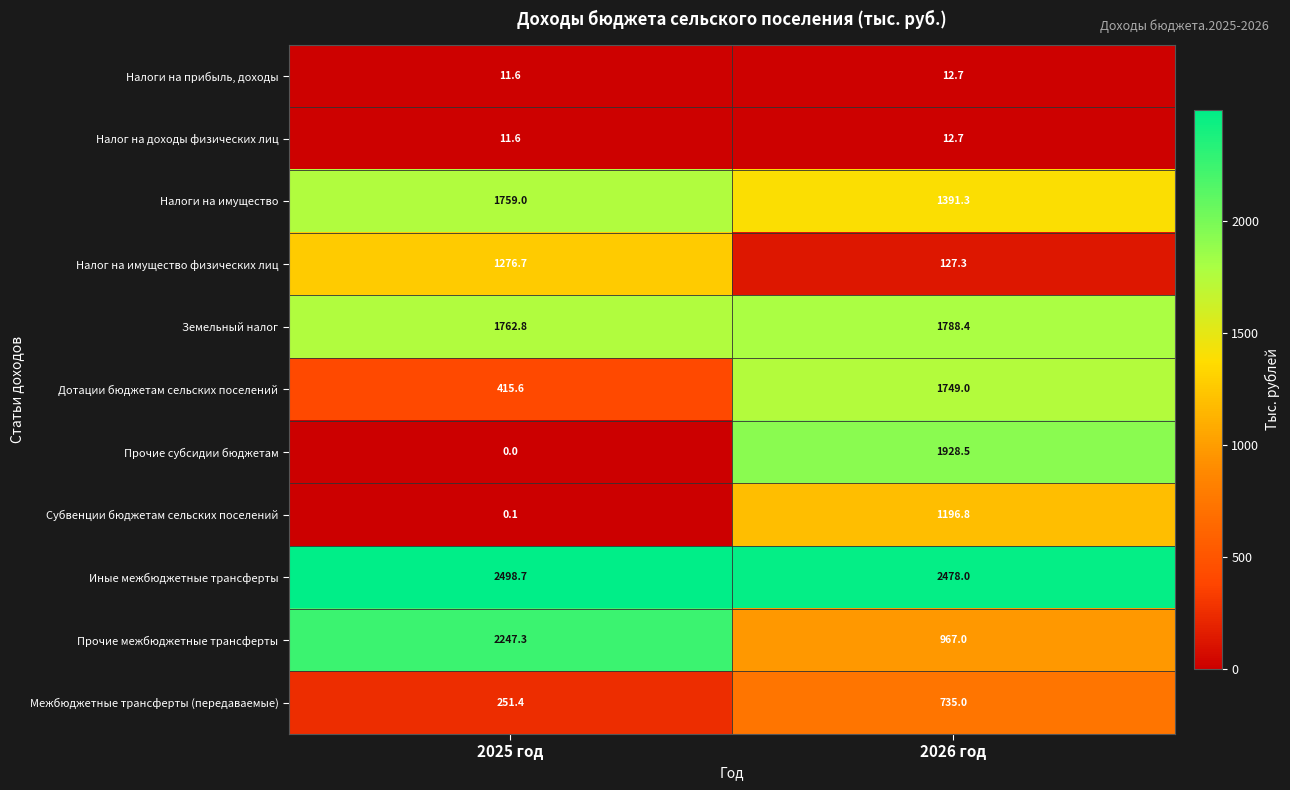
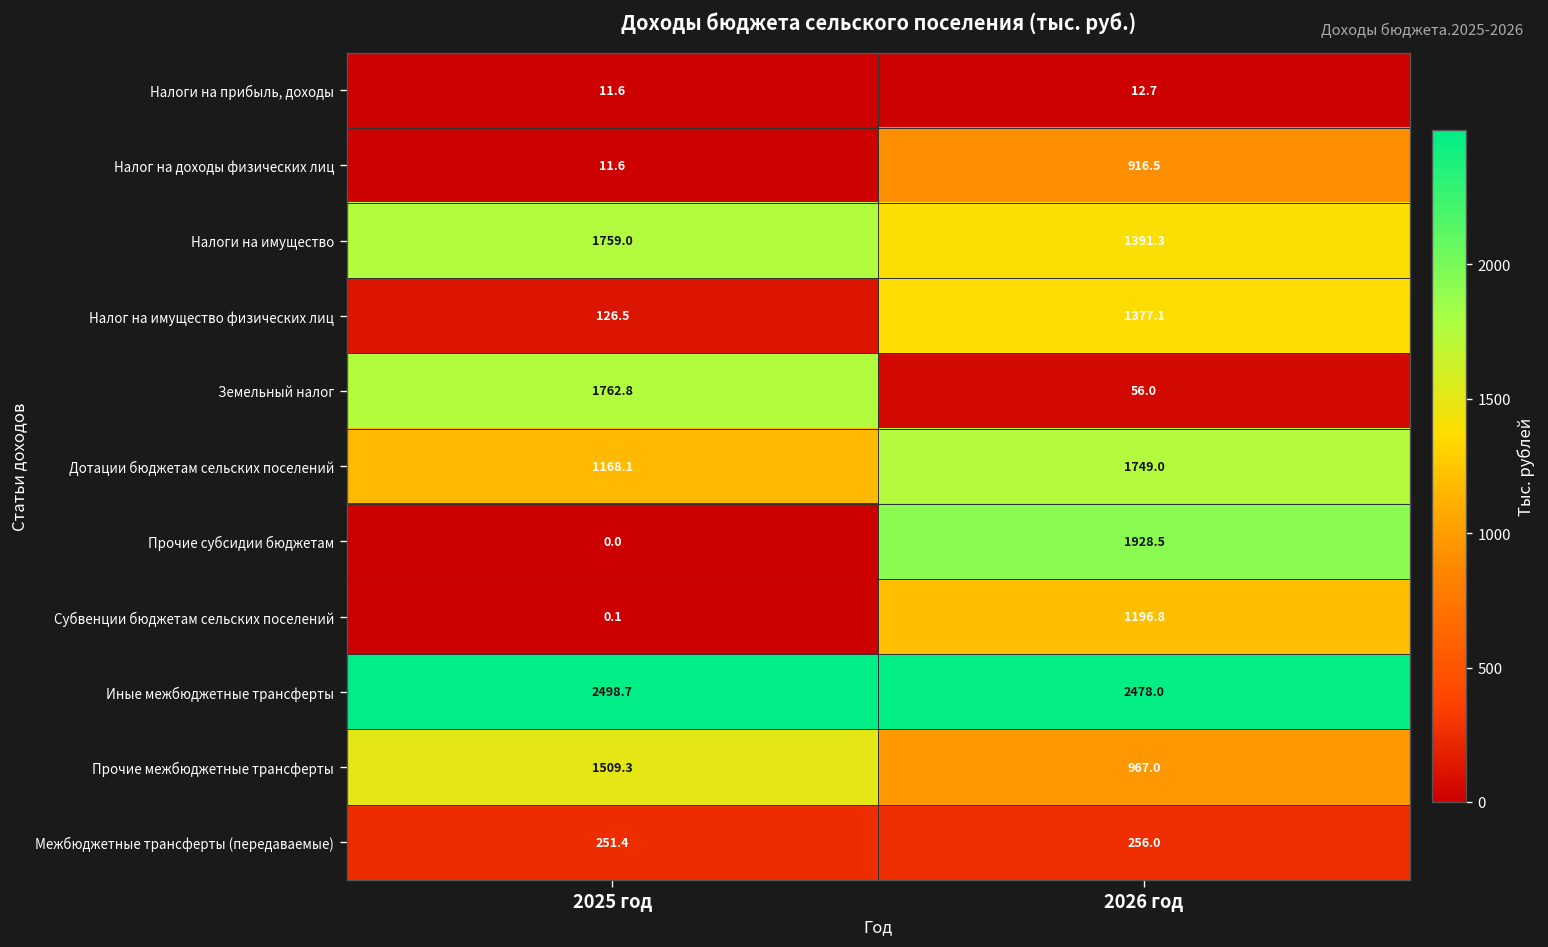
  {
    "Налоги на прибыль, доходы": {
      "2025 год": 11.6,
      "2026 год": 12.7
    },
    "Налог на доходы физических лиц": {
      "2025 год": 11.6,
-     "2026 год": 12.7
+     "2026 год": 916.5
    },
    "Налоги на имущество": {
      "2025 год": 1759.0,
      "2026 год": 1391.3
    },
    "Налог на имущество физических лиц": {
-     "2025 год": 1276.7,
-     "2026 год": 127.3
+     "2025 год": 126.5,
+     "2026 год": 1377.1
    },
    "Земельный налог": {
      "2025 год": 1762.8,
-     "2026 год": 1788.4
+     "2026 год": 56.0
    },
    "Дотации бюджетам сельских поселений": {
-     "2025 год": 415.6,
+     "2025 год": 1168.1,
      "2026 год": 1749.0
    },
    "Прочие субсидии бюджетам": {
      "2025 год": 0.0,
      "2026 год": 1928.5
    },
    "Субвенции бюджетам сельских поселений": {
      "2025 год": 0.1,
      "2026 год": 1196.8
    },
    "Иные межбюджетные трансферты": {
      "2025 год": 2498.7,
      "2026 год": 2478.0
    },
    "Прочие межбюджетные трансферты": {
-     "2025 год": 2247.3,
+     "2025 год": 1509.3,
      "2026 год": 967.0
    },
    "Межбюджетные трансферты (передаваемые)": {
      "2025 год": 251.4,
-     "2026 год": 735.0
+     "2026 год": 256.0
    }
  }
